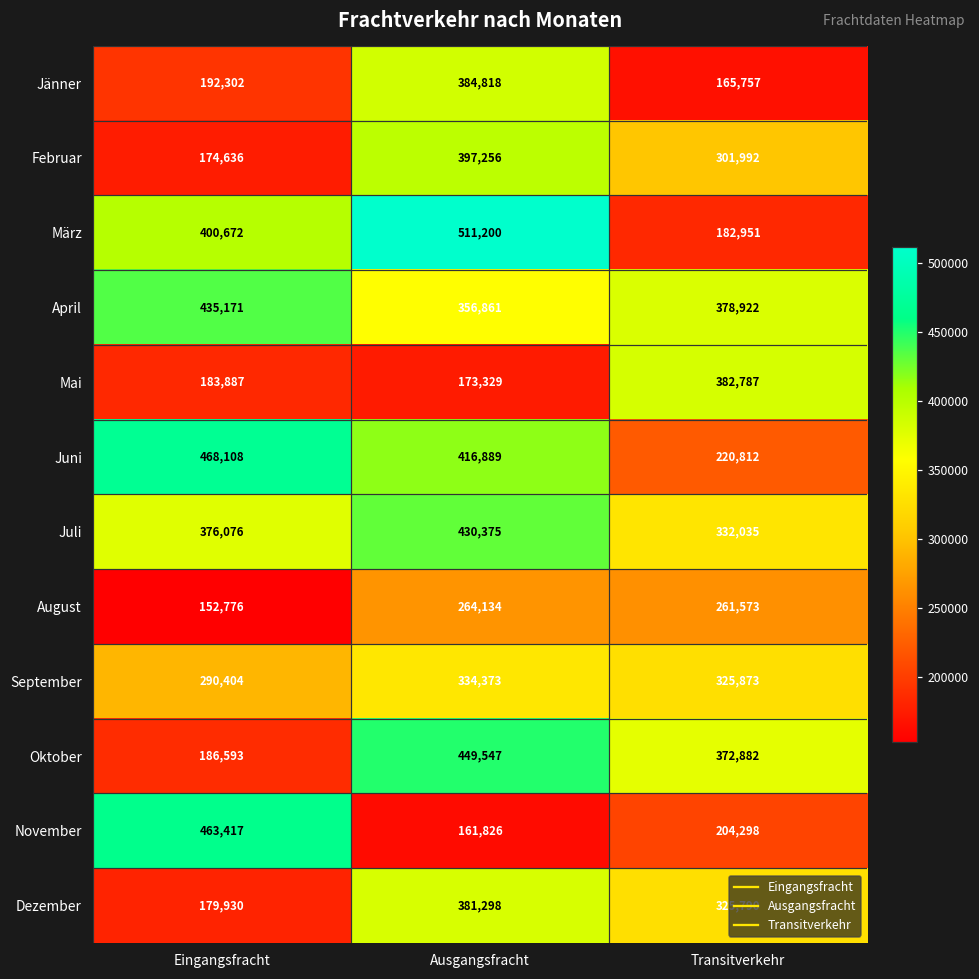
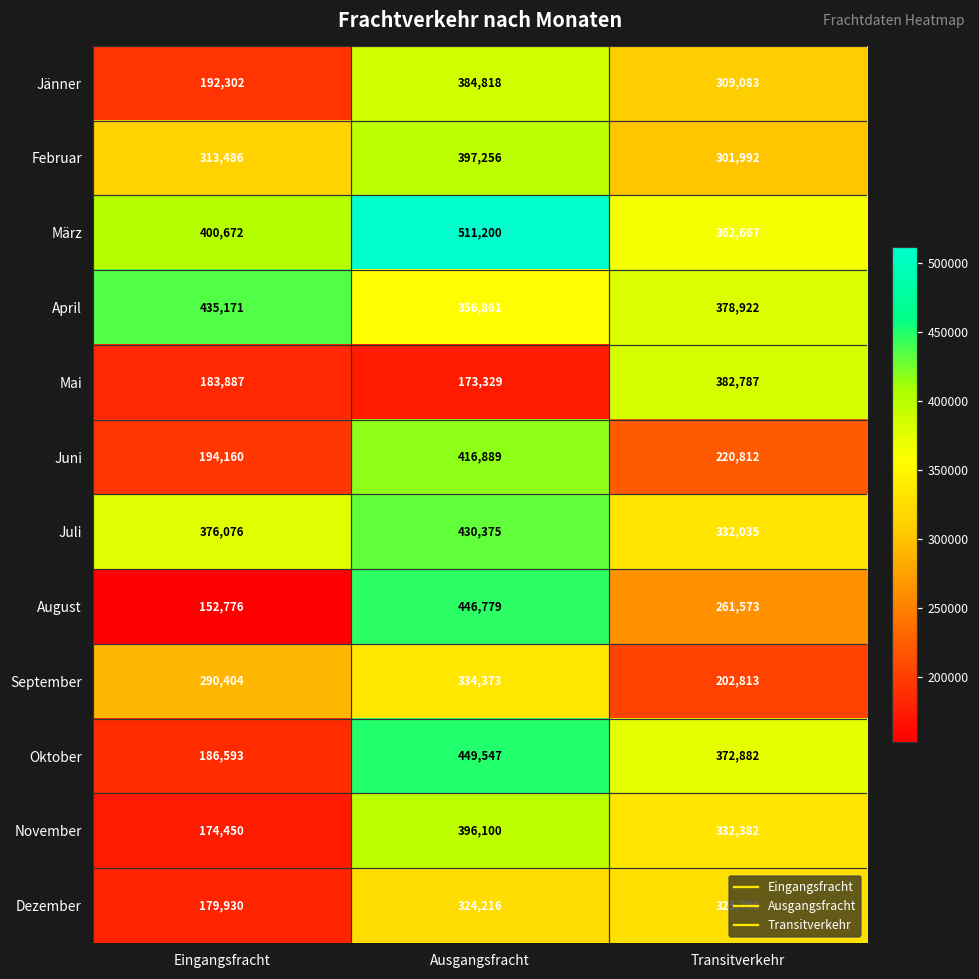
  {
    "Jänner": {
      "Eingangsfracht": "192,302",
      "Ausgangsfracht": "384,818",
-     "Transitverkehr": "165,757"
+     "Transitverkehr": "309,083"
    },
    "Februar": {
-     "Eingangsfracht": "174,636",
+     "Eingangsfracht": "313,486",
      "Ausgangsfracht": "397,256",
      "Transitverkehr": "301,992"
    },
    "März": {
      "Eingangsfracht": "400,672",
      "Ausgangsfracht": "511,200",
-     "Transitverkehr": "182,951"
+     "Transitverkehr": "362,667"
    },
    "April": {
      "Eingangsfracht": "435,171",
      "Ausgangsfracht": "356,861",
      "Transitverkehr": "378,922"
    },
    "Mai": {
      "Eingangsfracht": "183,887",
      "Ausgangsfracht": "173,329",
      "Transitverkehr": "382,787"
    },
    "Juni": {
-     "Eingangsfracht": "468,108",
+     "Eingangsfracht": "194,160",
      "Ausgangsfracht": "416,889",
      "Transitverkehr": "220,812"
    },
    "Juli": {
      "Eingangsfracht": "376,076",
      "Ausgangsfracht": "430,375",
      "Transitverkehr": "332,035"
    },
    "August": {
      "Eingangsfracht": "152,776",
-     "Ausgangsfracht": "264,134",
+     "Ausgangsfracht": "446,779",
      "Transitverkehr": "261,573"
    },
    "September": {
      "Eingangsfracht": "290,404",
      "Ausgangsfracht": "334,373",
-     "Transitverkehr": "325,873"
+     "Transitverkehr": "202,813"
    },
    "Oktober": {
      "Eingangsfracht": "186,593",
      "Ausgangsfracht": "449,547",
      "Transitverkehr": "372,882"
    },
    "November": {
-     "Eingangsfracht": "463,417",
-     "Ausgangsfracht": "161,826",
-     "Transitverkehr": "204,298"
+     "Eingangsfracht": "174,450",
+     "Ausgangsfracht": "396,100",
+     "Transitverkehr": "332,382"
    },
    "Dezember": {
      "Eingangsfracht": "179,930",
-     "Ausgangsfracht": "381,298"
+     "Ausgangsfracht": "324,216"
    }
  }
